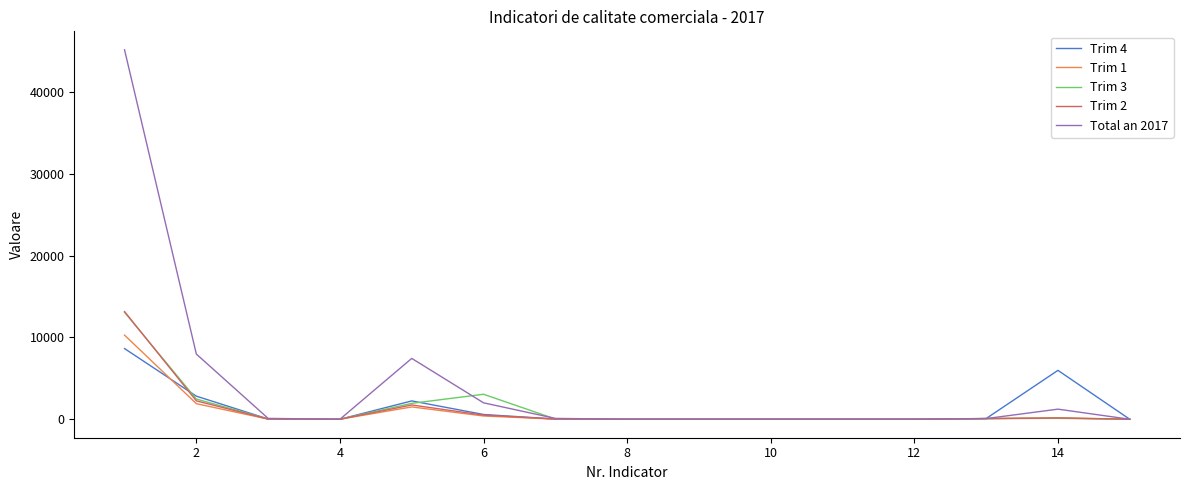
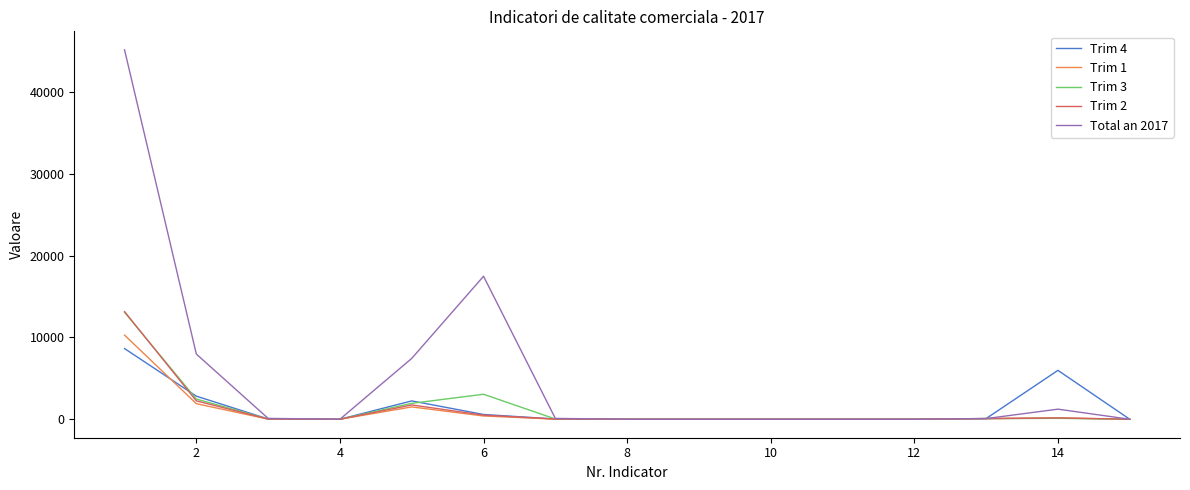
  {
    "Trim 4": {
      "2": 3000,
      "14": 6000
    },
    "Trim 3": {
      "6": 3000
    },
    "Total an 2017": {
      "2": 8000,
-     "6": 2000,
+     "6": 17000,
      "14": 1000
    }
  }
